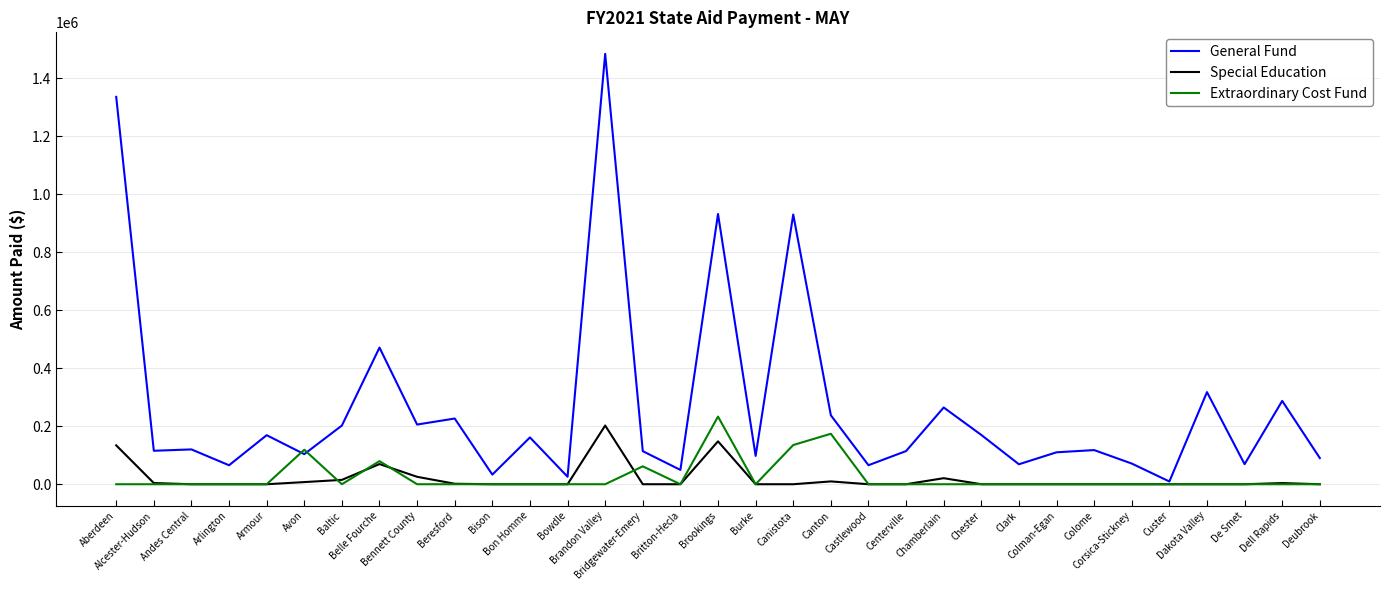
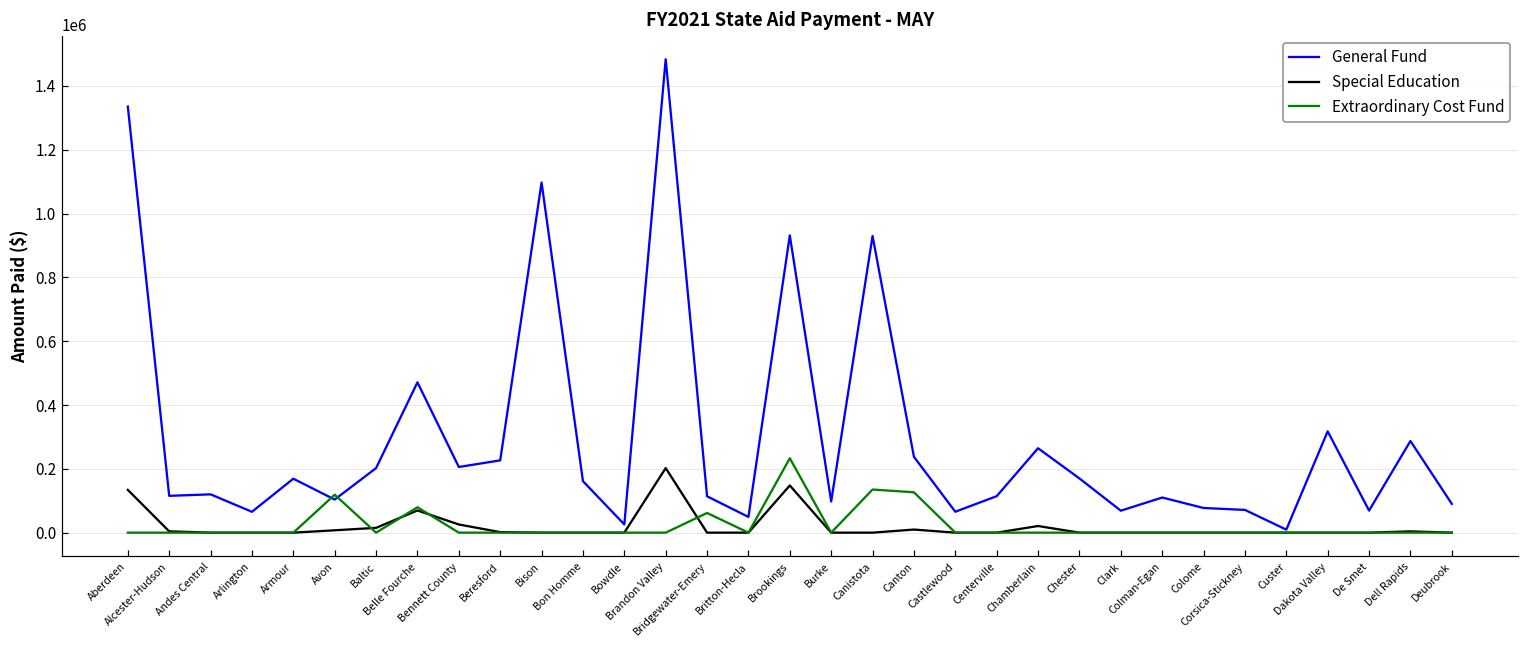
  {
    "General Fund": {
      "Aberdeen": 1340000,
      "Alcester-Hudson": 120000,
      "Andes Central": 120000,
      "Arlington": 70000,
      "Armour": 170000,
      "Avon": 100000,
      "Baltic": 200000,
      "Belle Fourche": 470000,
      "Bennett County": 210000,
      "Beresford": 230000,
-     "Bison": 30000,
+     "Bison": 1100000,
      "Bon Homme": 160000,
      "Bowdle": 30000,
      "Brandon Valley": 1480000,
      "Bridgewater-Emery": 110000,
      "Britton-Hecla": 50000,
      "Brookings": 930000,
      "Burke": 100000,
      "Canistota": 930000,
      "Canton": 240000,
      "Castlewood": 70000,
      "Centerville": 110000,
      "Chamberlain": 260000,
      "Chester": 170000,
      "Clark": 70000,
      "Colman-Egan": 110000,
-     "Colome": 120000,
+     "Colome": 80000,
      "Corsica-Stickney": 70000,
      "Custer": 10000,
      "Dakota Valley": 320000,
      "De Smet": 70000,
      "Dell Rapids": 290000,
      "Deubrook": 90000
    },
    "Special Education": {
      "Aberdeen": 130000,
      "Avon": 10000,
      "Baltic": 20000,
      "Belle Fourche": 70000,
      "Bennett County": 30000,
      "Brandon Valley": 200000,
      "Bridgewater-Emery": 0,
      "Brookings": 150000,
      "Canistota": 0,
      "Canton": 10000,
      "Chamberlain": 20000
    },
    "Extraordinary Cost Fund": {
      "Aberdeen": 0,
      "Avon": 120000,
      "Baltic": 0,
      "Belle Fourche": 80000,
      "Bennett County": 0,
      "Brandon Valley": 0,
      "Bridgewater-Emery": 60000,
      "Brookings": 230000,
      "Canistota": 140000,
-     "Canton": 170000,
+     "Canton": 130000,
      "Chamberlain": 0
    }
  }
